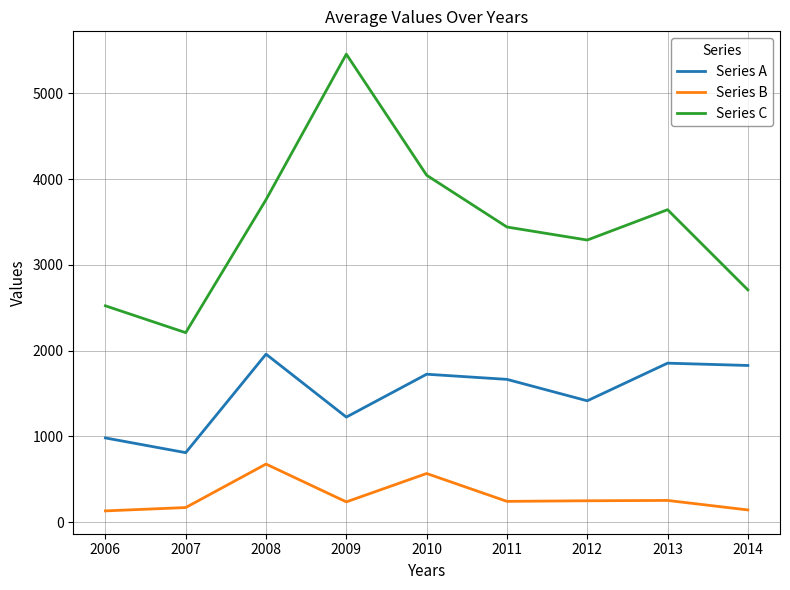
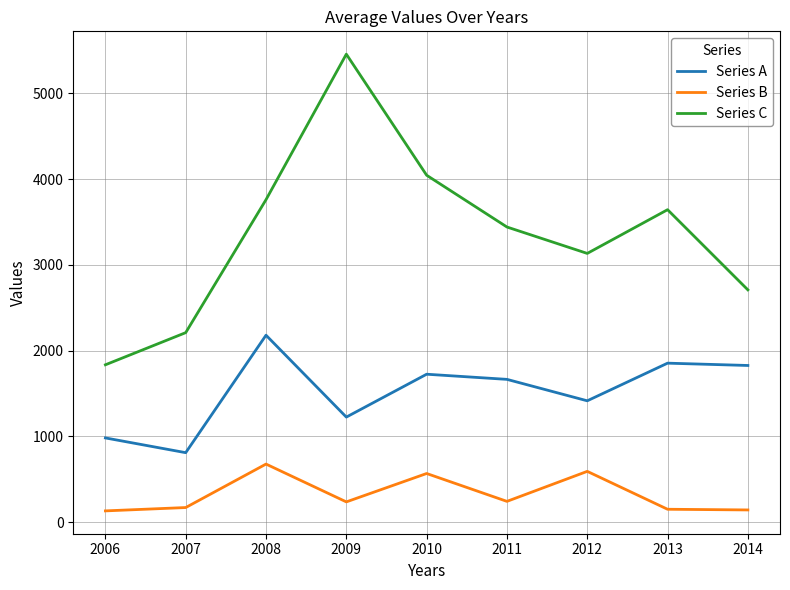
  {
    "Series A": {
      "2006": 1000,
      "2007": 800,
-     "2008": 2000,
+     "2008": 2200,
      "2009": 1200,
      "2010": 1700,
      "2011": 1700,
      "2012": 1400,
      "2013": 1900,
      "2014": 1800
    },
    "Series B": {
      "2006": 100,
      "2007": 200,
      "2008": 700,
      "2009": 200,
      "2010": 600,
      "2011": 200,
-     "2012": 200,
-     "2013": 300,
+     "2012": 600,
+     "2013": 100,
      "2014": 100
    },
    "Series C": {
-     "2006": 2500,
+     "2006": 1800,
      "2007": 2200,
      "2008": 3800,
      "2009": 5500,
      "2010": 4000,
      "2011": 3400,
-     "2012": 3300,
+     "2012": 3100,
      "2013": 3600,
      "2014": 2700
    }
  }
